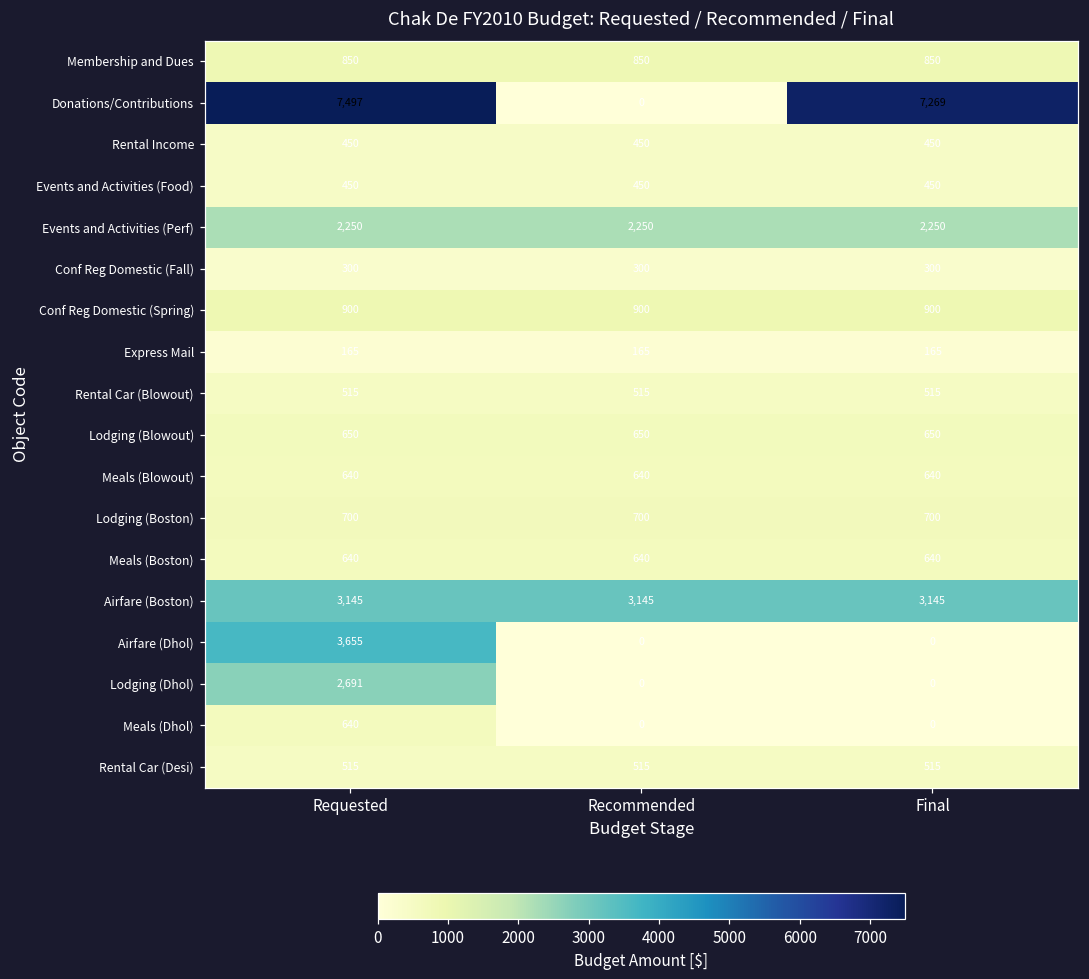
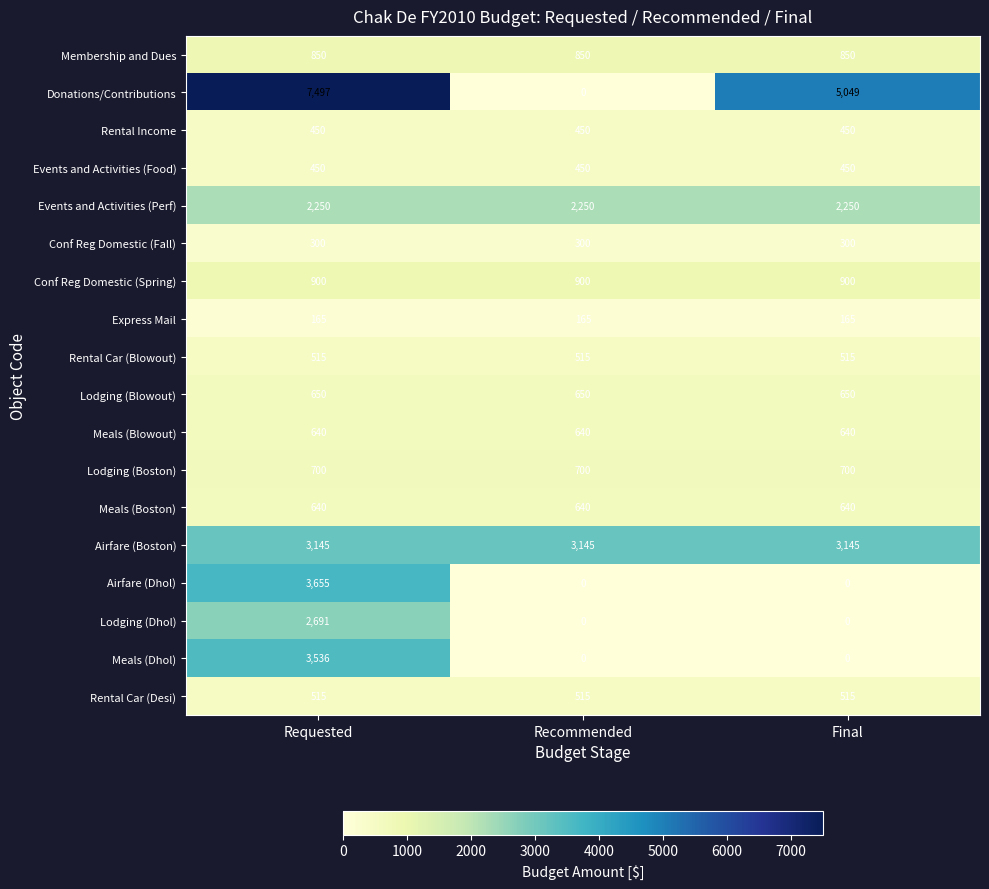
  {
    "Membership and Dues": {
      "Requested": "850",
      "Recommended": "850",
      "Final": "850"
    },
    "Donations/Contributions": {
      "Requested": "7,497",
-     "Final": "7,269"
+     "Final": "5,049"
    },
    "Rental Income": {
      "Requested": "450",
      "Recommended": "450",
      "Final": "450"
    },
    "Events and Activities (Food)": {
      "Requested": "450",
      "Recommended": "450",
      "Final": "450"
    },
    "Events and Activities (Perf)": {
      "Requested": "2,250",
      "Recommended": "2,250",
      "Final": "2,250"
    },
    "Conf Reg Domestic (Fall)": {
      "Requested": "300",
      "Recommended": "300",
      "Final": "300"
    },
    "Conf Reg Domestic (Spring)": {
      "Requested": "900",
      "Recommended": "900",
      "Final": "900"
    },
    "Rental Car (Blowout)": {
      "Requested": "515",
      "Recommended": "515",
      "Final": "515"
    },
    "Lodging (Blowout)": {
      "Requested": "650",
      "Recommended": "650",
      "Final": "650"
    },
    "Meals (Blowout)": {
      "Requested": "640",
      "Recommended": "640",
      "Final": "640"
    },
    "Lodging (Boston)": {
      "Requested": "700",
      "Recommended": "700",
      "Final": "700"
    },
    "Meals (Boston)": {
      "Requested": "640",
      "Recommended": "640",
      "Final": "640"
    },
    "Airfare (Boston)": {
      "Requested": "3,145",
      "Recommended": "3,145",
      "Final": "3,145"
    },
    "Airfare (Dhol)": {
      "Requested": "3,655"
    },
    "Lodging (Dhol)": {
      "Requested": "2,691"
    },
    "Meals (Dhol)": {
-     "Requested": "640"
+     "Requested": "3,536"
    },
    "Rental Car (Desi)": {
      "Requested": "515",
      "Recommended": "515",
      "Final": "515"
    }
  }
